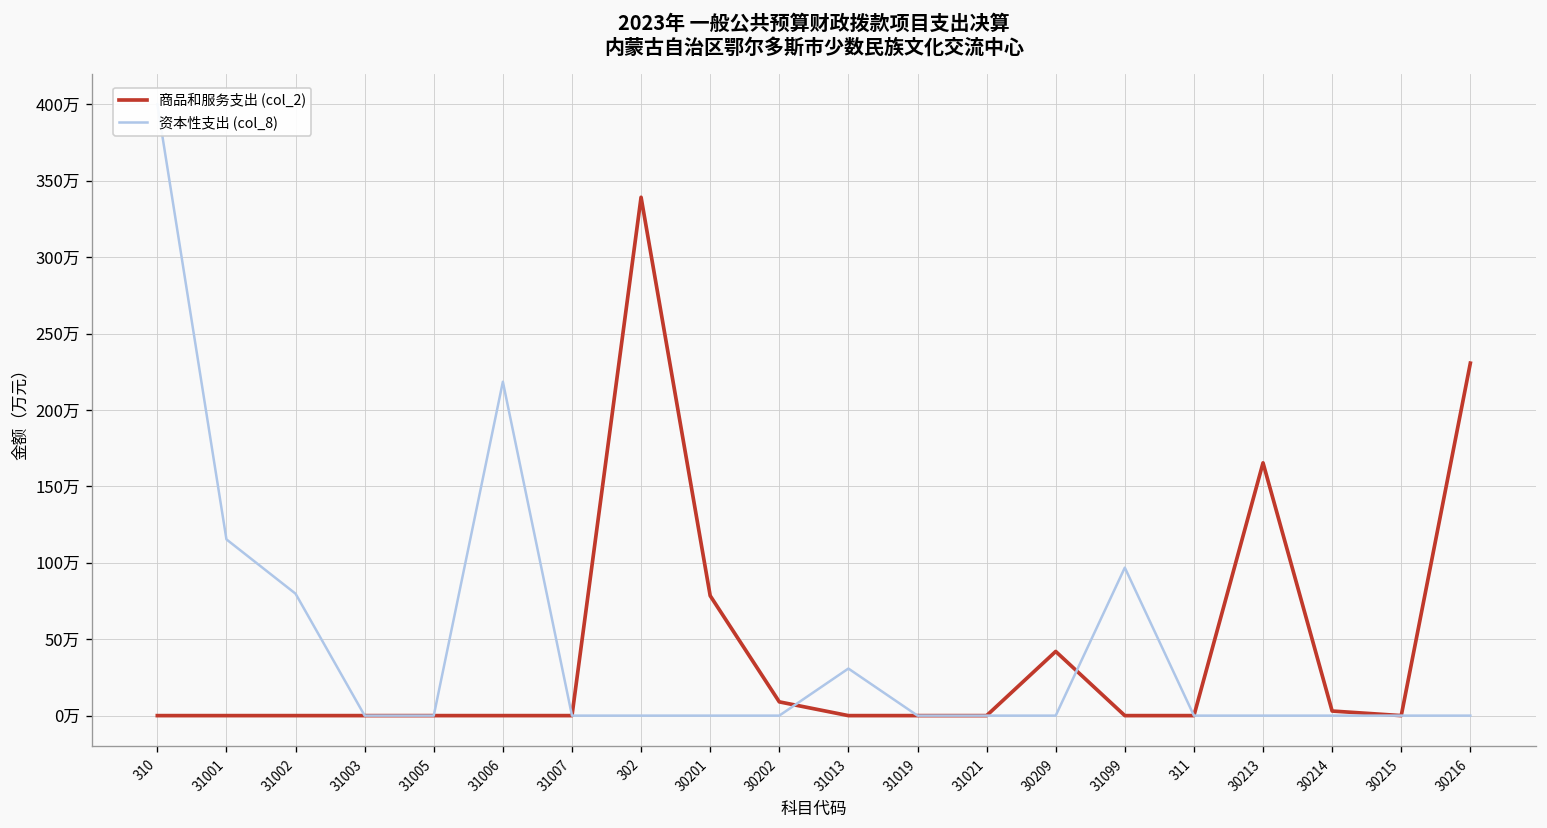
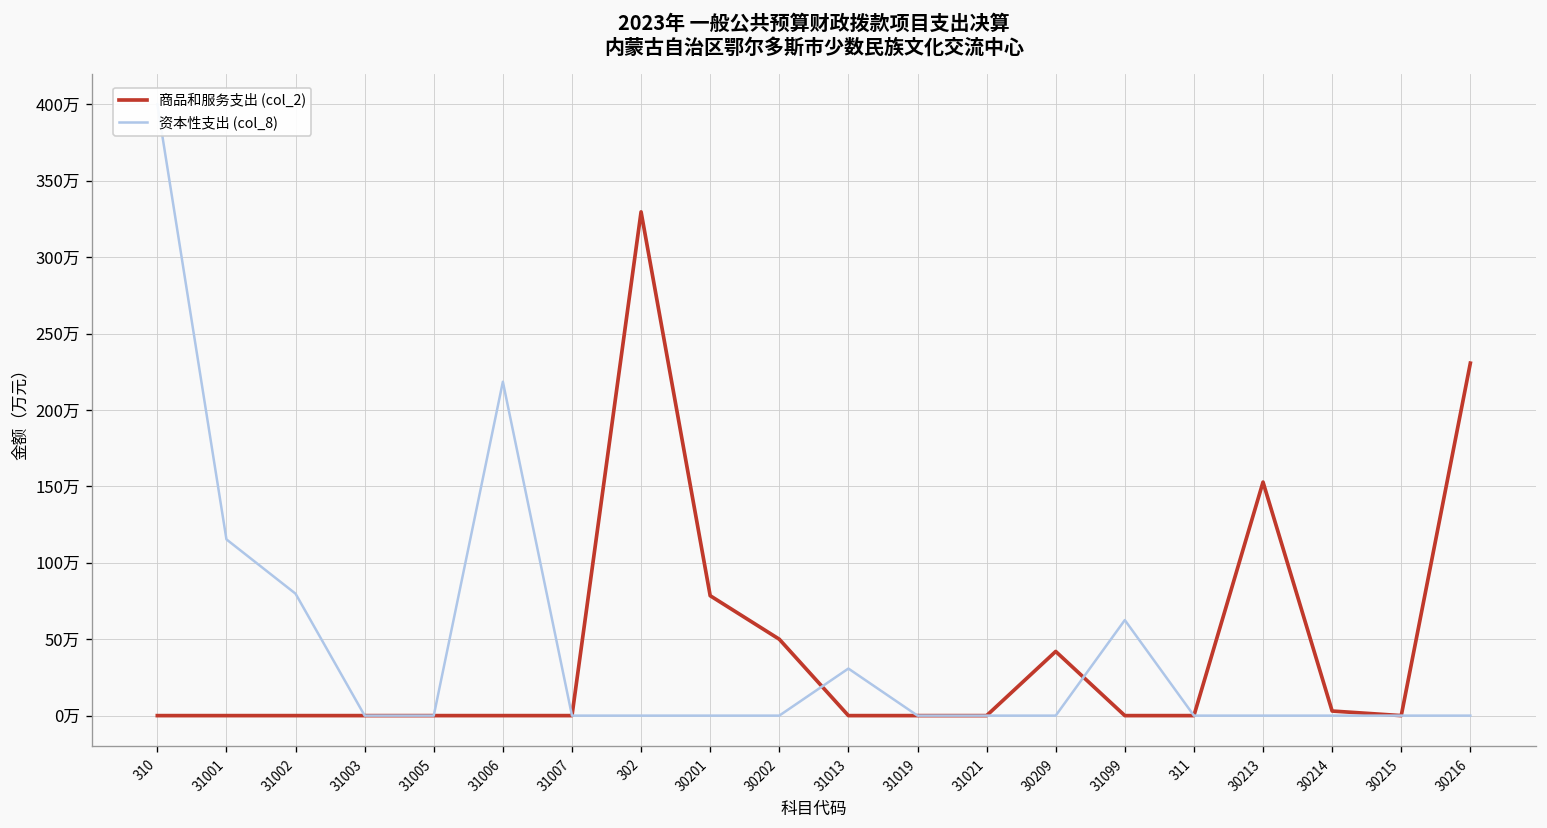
  {
    "商品和服务支出 (col_2)": {
      "310": "0万",
      "31001": "0万",
      "31002": "0万",
      "31006": "0万",
-     "302": "339万",
+     "302": "330万",
      "30201": "78万",
-     "30202": "9万",
+     "30202": "50万",
      "31013": "0万",
      "30209": "42万",
      "31099": "0万",
-     "30213": "165万",
+     "30213": "153万",
      "30214": "3万",
      "30216": "231万"
    },
    "资本性支出 (col_8)": {
      "31001": "115万",
      "31002": "80万",
      "31006": "219万",
      "302": "0万",
      "30201": "0万",
      "30202": "0万",
      "31013": "31万",
      "30209": "0万",
-     "31099": "97万",
+     "31099": "63万",
      "30213": "0万",
      "30214": "0万",
      "30216": "0万"
    }
  }
